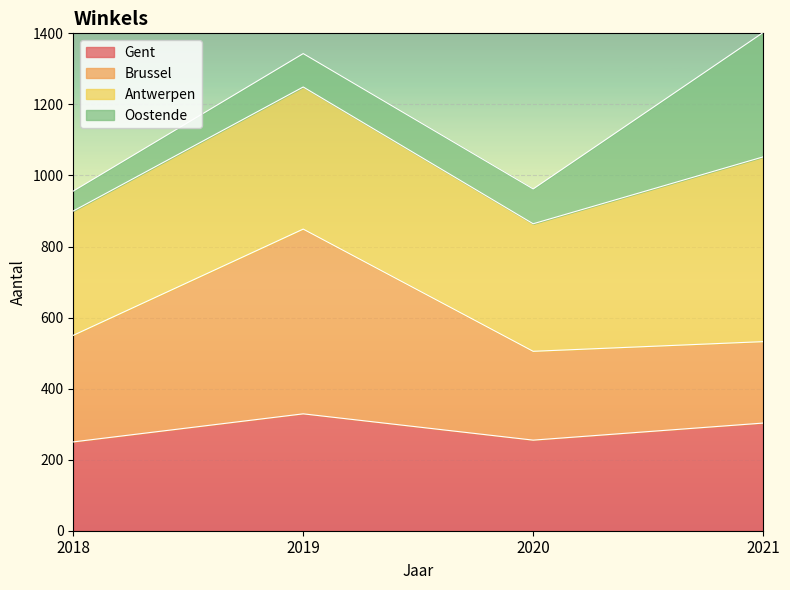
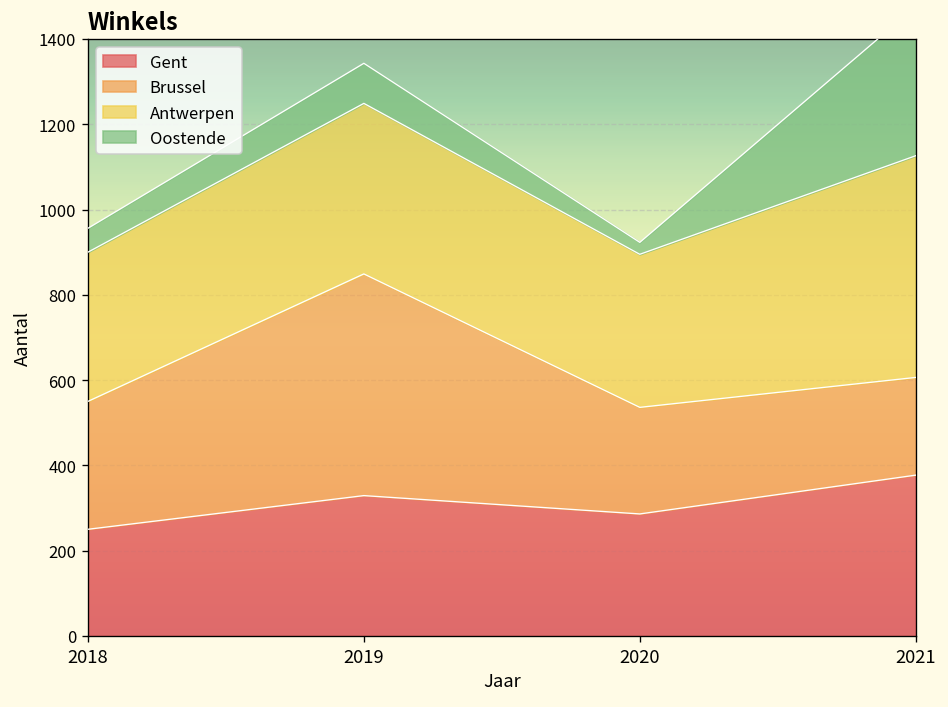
  {
    "Gent": {
      "2018": 250,
      "2019": 330,
-     "2020": 260,
-     "2021": 300
+     "2020": 290,
+     "2021": 380
    },
    "Oostende": {
      "2018": 60,
      "2019": 90,
-     "2020": 100
+     "2020": 30
    }
  }
